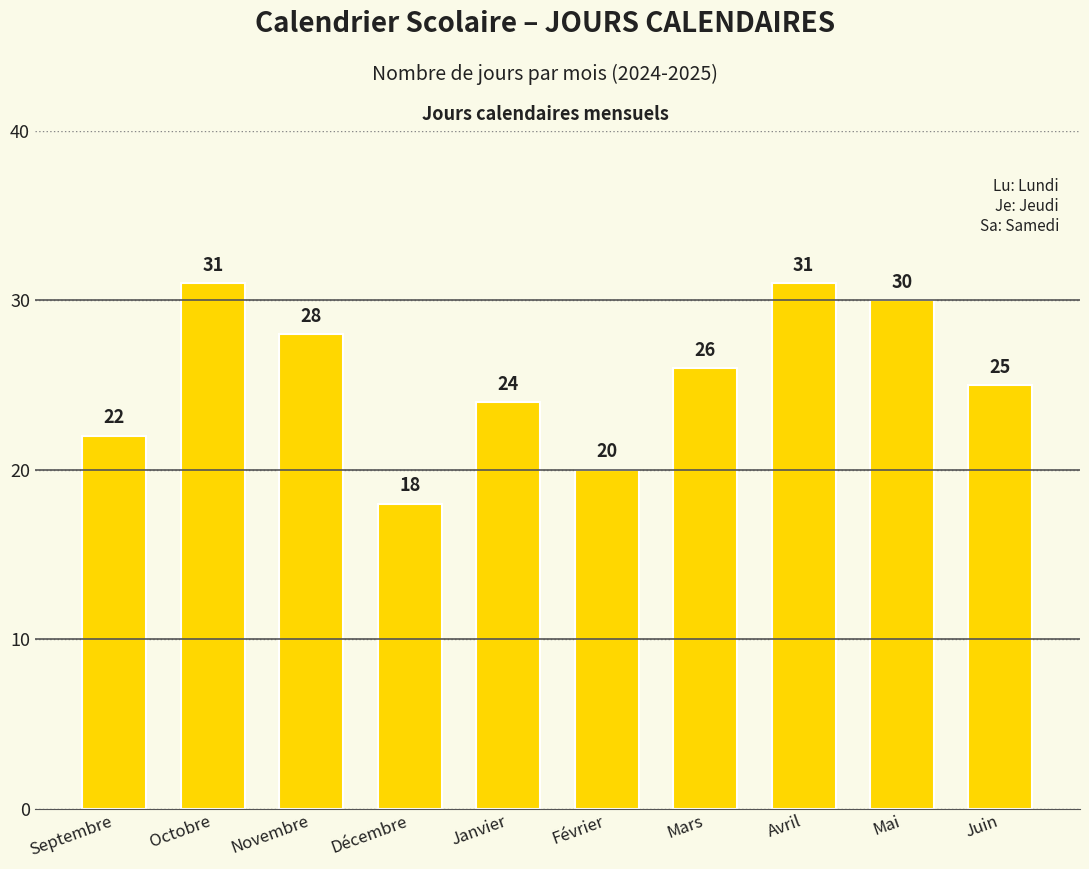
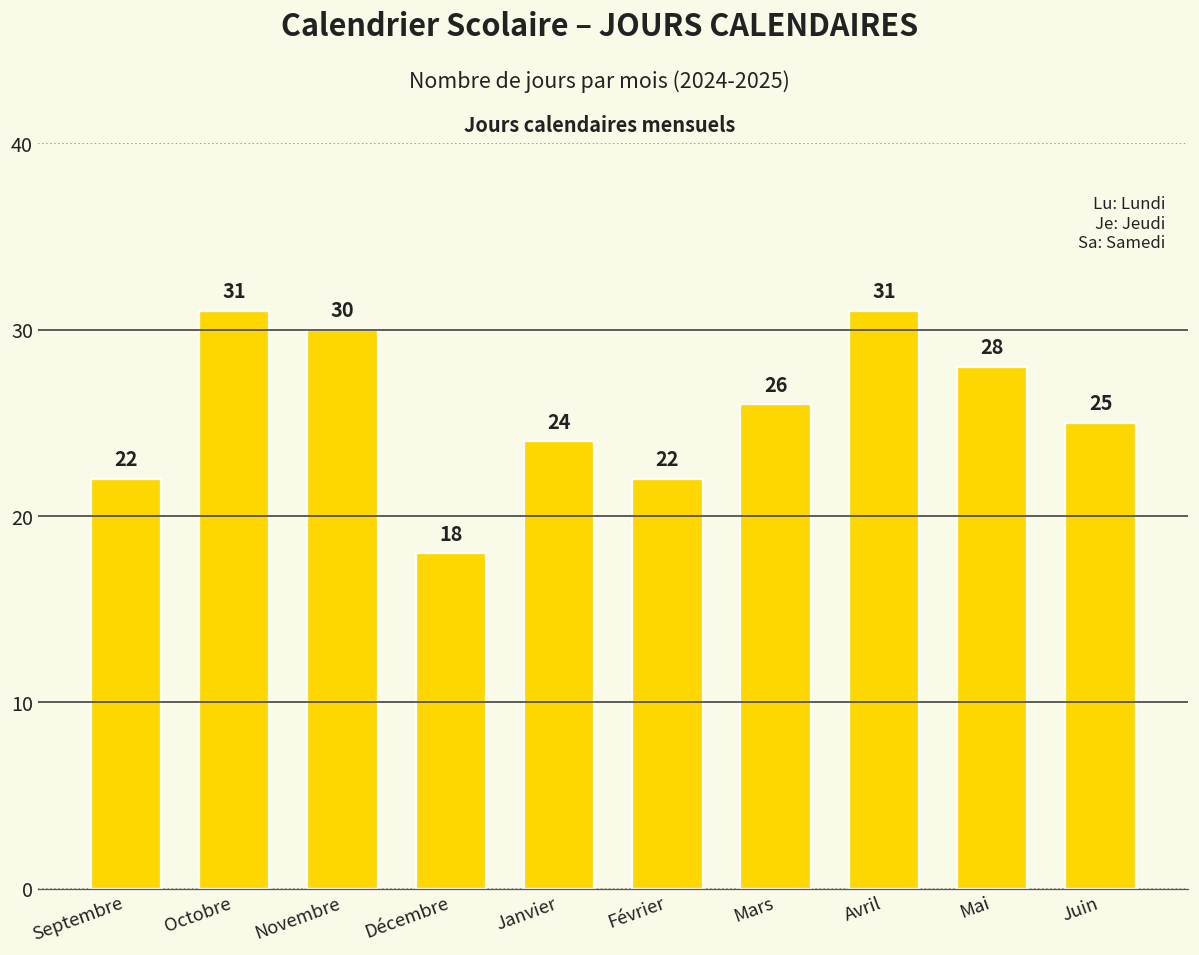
  {
    "Septembre": 22,
    "Octobre": 31,
-   "Novembre": 28,
+   "Novembre": 30,
    "Décembre": 18,
    "Janvier": 24,
-   "Février": 20,
+   "Février": 22,
    "Mars": 26,
    "Avril": 31,
-   "Mai": 30,
+   "Mai": 28,
    "Juin": 25
  }
